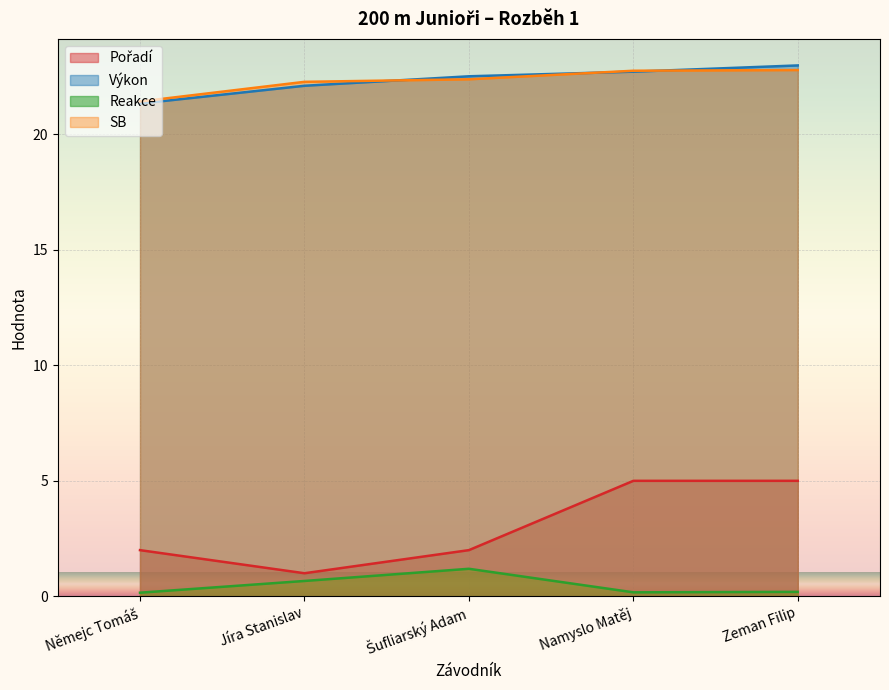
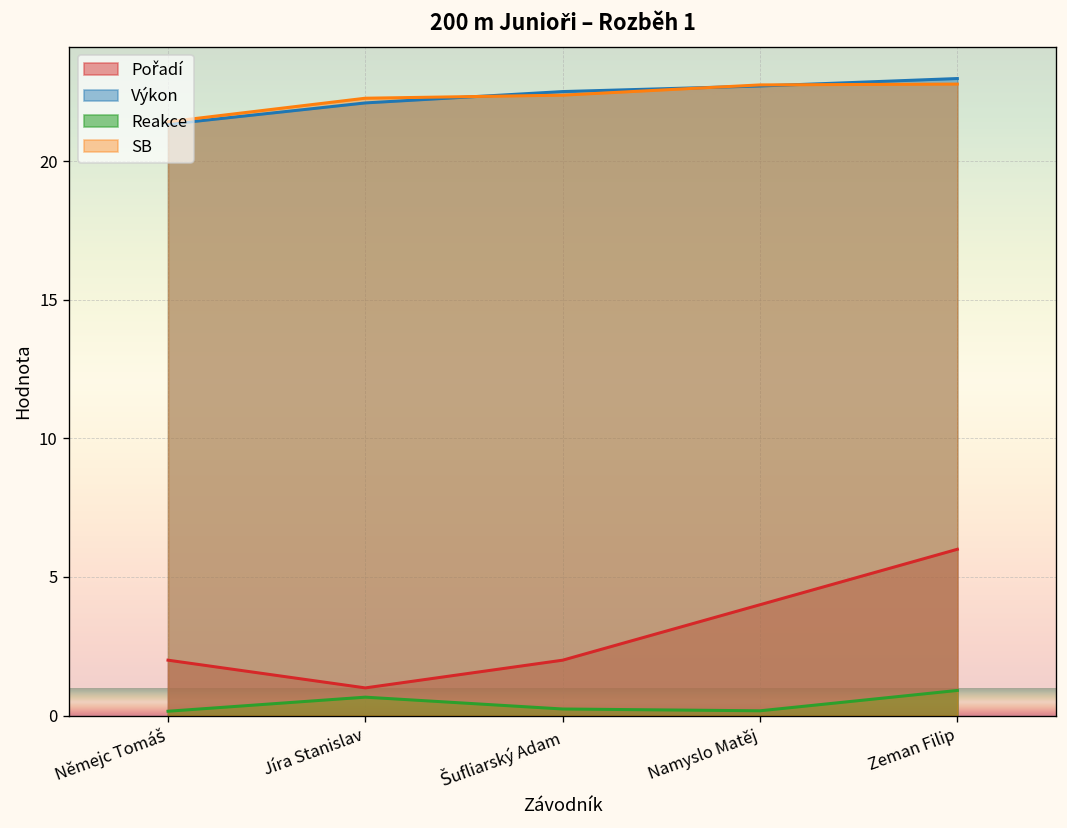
  {
    "Pořadí": {
      "Němejc Tomáš": 2,
      "Jíra Stanislav": 1,
      "Šufliarský Adam": 2,
-     "Namyslo Matěj": 5,
-     "Zeman Filip": 5
+     "Namyslo Matěj": 4,
+     "Zeman Filip": 6
    },
    "Výkon": {
      "Jíra Stanislav": 22.1,
      "Šufliarský Adam": 22.5,
      "Zeman Filip": 23.0
    },
    "Reakce": {
      "Němejc Tomáš": 0.2,
      "Jíra Stanislav": 0.7,
-     "Šufliarský Adam": 1.2,
+     "Šufliarský Adam": 0.2,
      "Namyslo Matěj": 0.2,
-     "Zeman Filip": 0.2
+     "Zeman Filip": 0.9
    },
    "SB": {
      "Jíra Stanislav": 22.3,
      "Šufliarský Adam": 22.4,
      "Zeman Filip": 22.8
    }
  }
